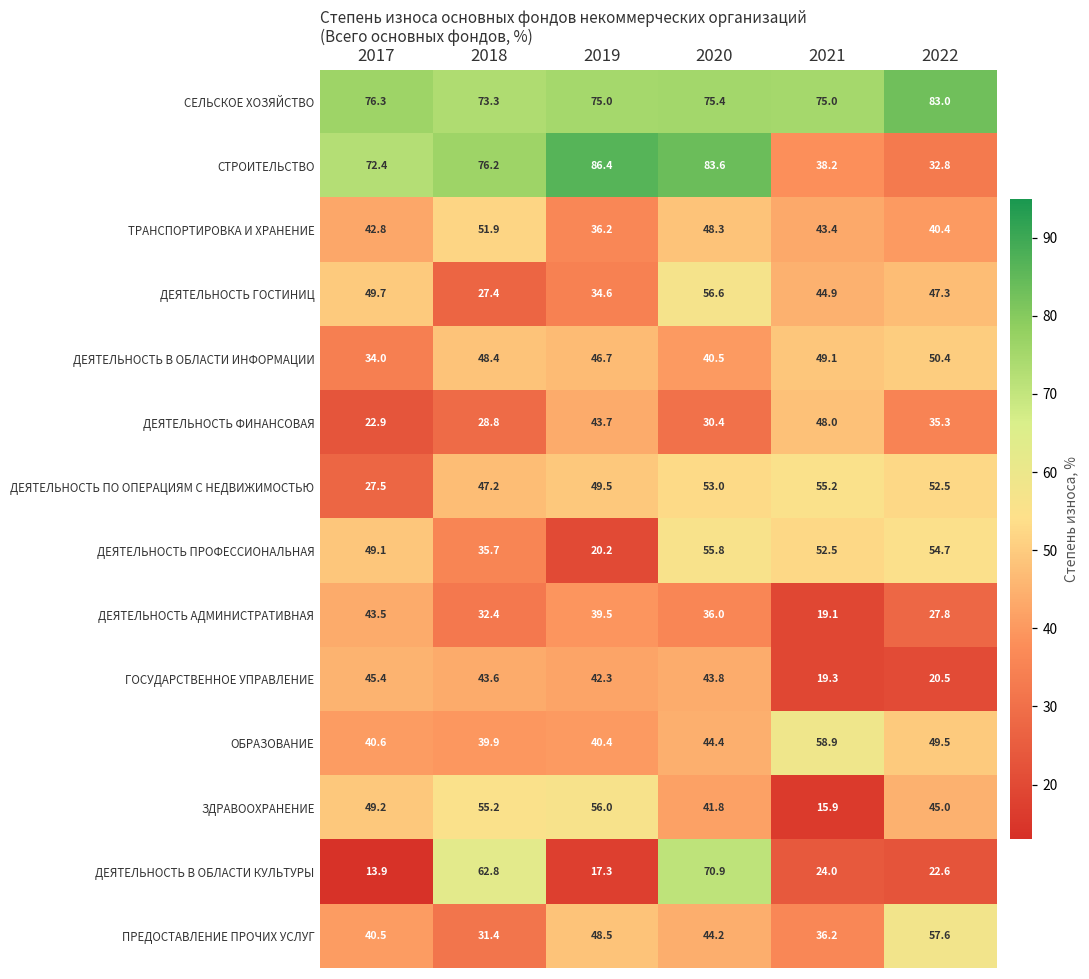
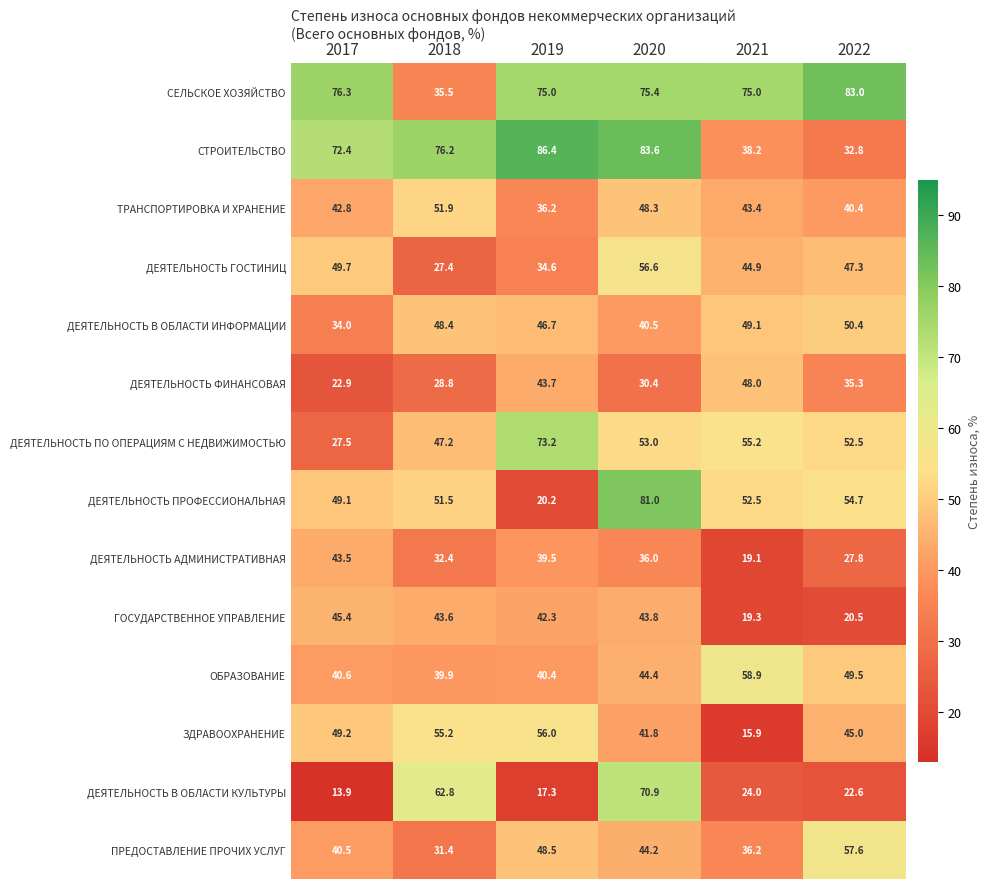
  {
    "СЕЛЬСКОЕ ХОЗЯЙСТВО": {
      "2017": 76.3,
-     "2018": 73.3,
+     "2018": 35.5,
      "2019": 75.0,
      "2020": 75.4,
      "2021": 75.0,
      "2022": 83.0
    },
    "СТРОИТЕЛЬСТВО": {
      "2017": 72.4,
      "2018": 76.2,
      "2019": 86.4,
      "2020": 83.6,
      "2021": 38.2,
      "2022": 32.8
    },
    "ТРАНСПОРТИРОВКА И ХРАНЕНИЕ": {
      "2017": 42.8,
      "2018": 51.9,
      "2019": 36.2,
      "2020": 48.3,
      "2021": 43.4,
      "2022": 40.4
    },
    "ДЕЯТЕЛЬНОСТЬ ГОСТИНИЦ": {
      "2017": 49.7,
      "2018": 27.4,
      "2019": 34.6,
      "2020": 56.6,
      "2021": 44.9,
      "2022": 47.3
    },
    "ДЕЯТЕЛЬНОСТЬ В ОБЛАСТИ ИНФОРМАЦИИ": {
      "2017": 34.0,
      "2018": 48.4,
      "2019": 46.7,
      "2020": 40.5,
      "2021": 49.1,
      "2022": 50.4
    },
    "ДЕЯТЕЛЬНОСТЬ ФИНАНСОВАЯ": {
      "2017": 22.9,
      "2018": 28.8,
      "2019": 43.7,
      "2020": 30.4,
      "2021": 48.0,
      "2022": 35.3
    },
    "ДЕЯТЕЛЬНОСТЬ ПО ОПЕРАЦИЯМ С НЕДВИЖИМОСТЬЮ": {
      "2017": 27.5,
      "2018": 47.2,
-     "2019": 49.5,
+     "2019": 73.2,
      "2020": 53.0,
      "2021": 55.2,
      "2022": 52.5
    },
    "ДЕЯТЕЛЬНОСТЬ ПРОФЕССИОНАЛЬНАЯ": {
      "2017": 49.1,
-     "2018": 35.7,
+     "2018": 51.5,
      "2019": 20.2,
-     "2020": 55.8,
+     "2020": 81.0,
      "2021": 52.5,
      "2022": 54.7
    },
    "ДЕЯТЕЛЬНОСТЬ АДМИНИСТРАТИВНАЯ": {
      "2017": 43.5,
      "2018": 32.4,
      "2019": 39.5,
      "2020": 36.0,
      "2021": 19.1,
      "2022": 27.8
    },
    "ГОСУДАРСТВЕННОЕ УПРАВЛЕНИЕ": {
      "2017": 45.4,
      "2018": 43.6,
      "2019": 42.3,
      "2020": 43.8,
      "2021": 19.3,
      "2022": 20.5
    },
    "ОБРАЗОВАНИЕ": {
      "2017": 40.6,
      "2018": 39.9,
      "2019": 40.4,
      "2020": 44.4,
      "2021": 58.9,
      "2022": 49.5
    },
    "ЗДРАВООХРАНЕНИЕ": {
      "2017": 49.2,
      "2018": 55.2,
      "2019": 56.0,
      "2020": 41.8,
      "2021": 15.9,
      "2022": 45.0
    },
    "ДЕЯТЕЛЬНОСТЬ В ОБЛАСТИ КУЛЬТУРЫ": {
      "2017": 13.9,
      "2018": 62.8,
      "2019": 17.3,
      "2020": 70.9,
      "2021": 24.0,
      "2022": 22.6
    },
    "ПРЕДОСТАВЛЕНИЕ ПРОЧИХ УСЛУГ": {
      "2017": 40.5,
      "2018": 31.4,
      "2019": 48.5,
      "2020": 44.2,
      "2021": 36.2,
      "2022": 57.6
    }
  }
